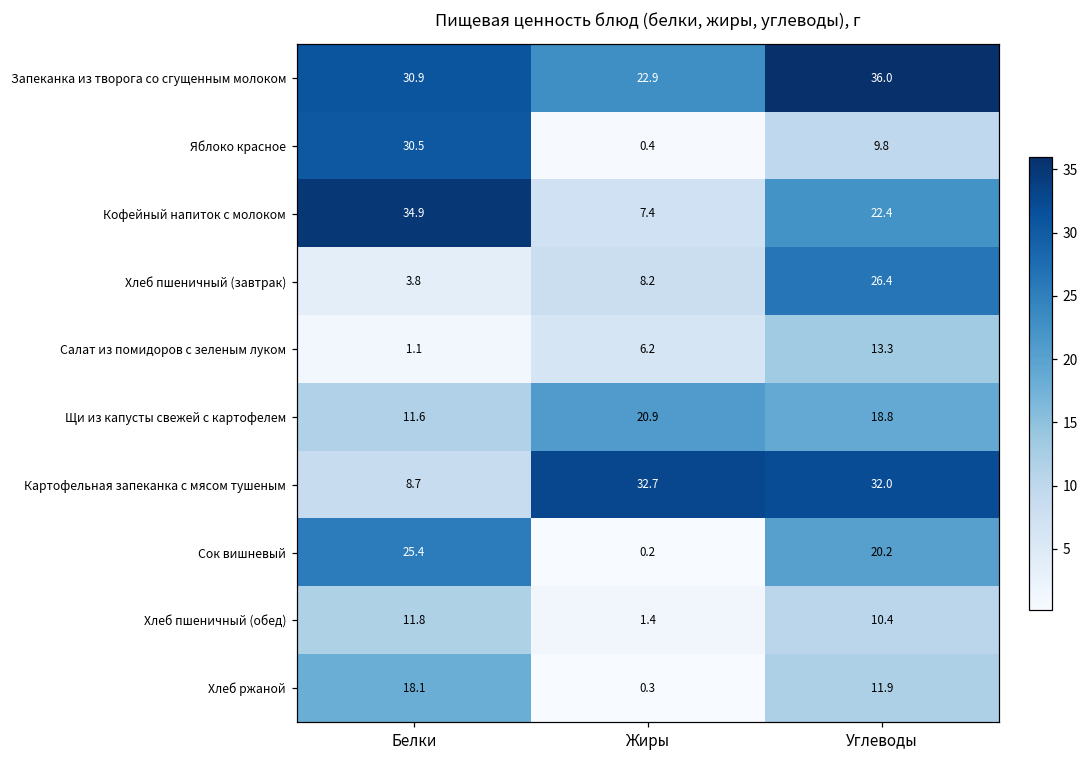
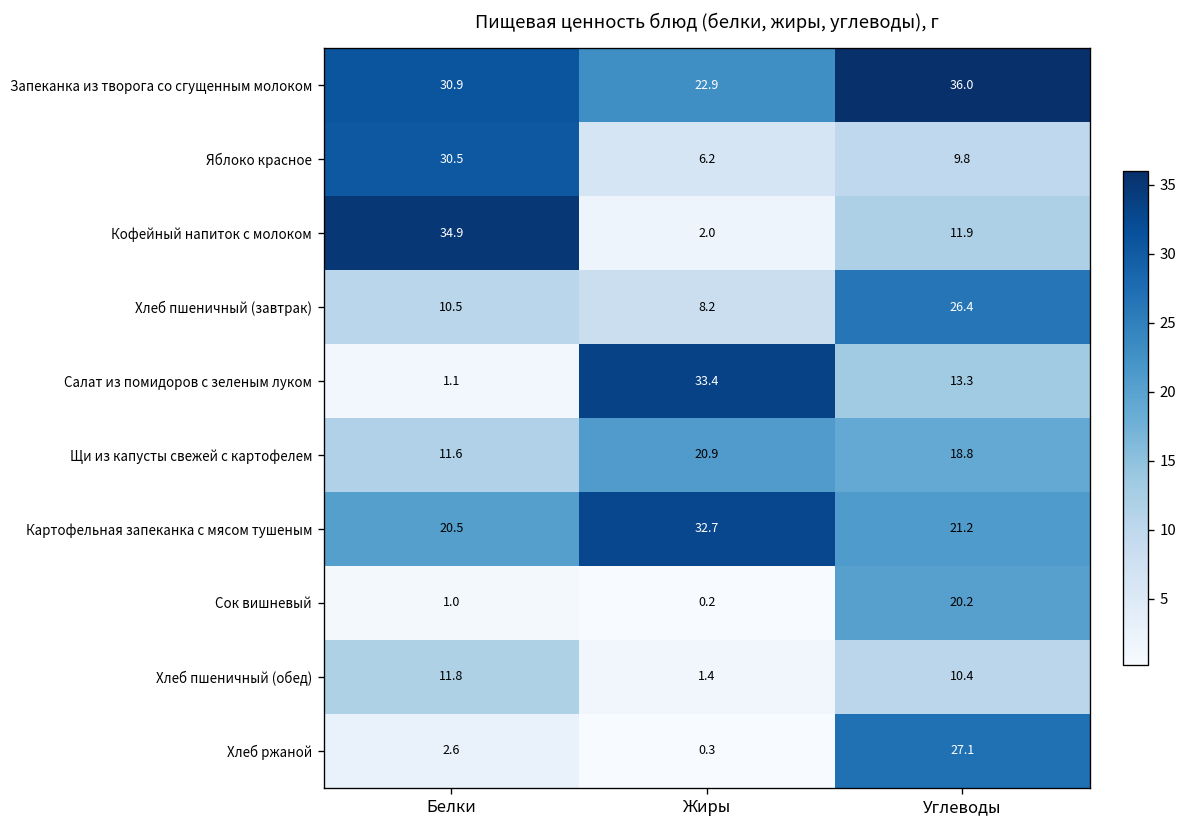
  {
    "Запеканка из творога со сгущенным молоком": {
      "Белки": 30.9,
      "Жиры": 22.9,
      "Углеводы": 36.0
    },
    "Яблоко красное": {
      "Белки": 30.5,
-     "Жиры": 0.4,
+     "Жиры": 6.2,
      "Углеводы": 9.8
    },
    "Кофейный напиток с молоком": {
      "Белки": 34.9,
-     "Жиры": 7.4,
-     "Углеводы": 22.4
+     "Жиры": 2.0,
+     "Углеводы": 11.9
    },
    "Хлеб пшеничный (завтрак)": {
-     "Белки": 3.8,
+     "Белки": 10.5,
      "Жиры": 8.2,
      "Углеводы": 26.4
    },
    "Салат из помидоров с зеленым луком": {
      "Белки": 1.1,
-     "Жиры": 6.2,
+     "Жиры": 33.4,
      "Углеводы": 13.3
    },
    "Щи из капусты свежей с картофелем": {
      "Белки": 11.6,
      "Жиры": 20.9,
      "Углеводы": 18.8
    },
    "Картофельная запеканка с мясом тушеным": {
-     "Белки": 8.7,
+     "Белки": 20.5,
      "Жиры": 32.7,
-     "Углеводы": 32.0
+     "Углеводы": 21.2
    },
    "Сок вишневый": {
-     "Белки": 25.4,
+     "Белки": 1.0,
      "Жиры": 0.2,
      "Углеводы": 20.2
    },
    "Хлеб пшеничный (обед)": {
      "Белки": 11.8,
      "Жиры": 1.4,
      "Углеводы": 10.4
    },
    "Хлеб ржаной": {
-     "Белки": 18.1,
+     "Белки": 2.6,
      "Жиры": 0.3,
-     "Углеводы": 11.9
+     "Углеводы": 27.1
    }
  }
